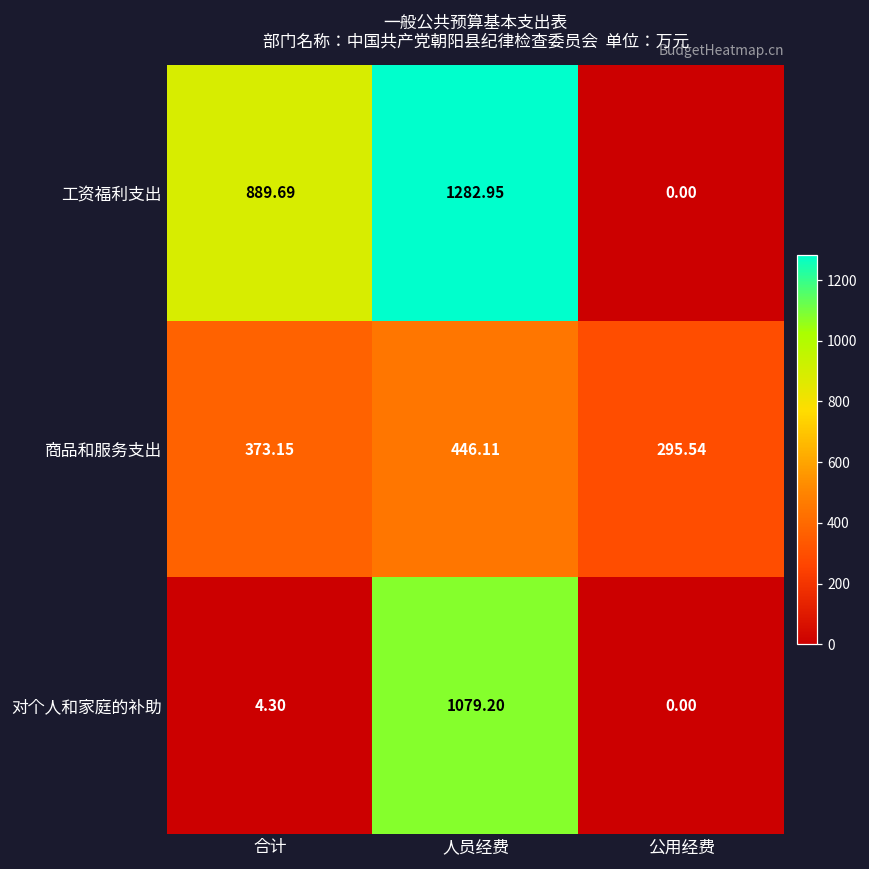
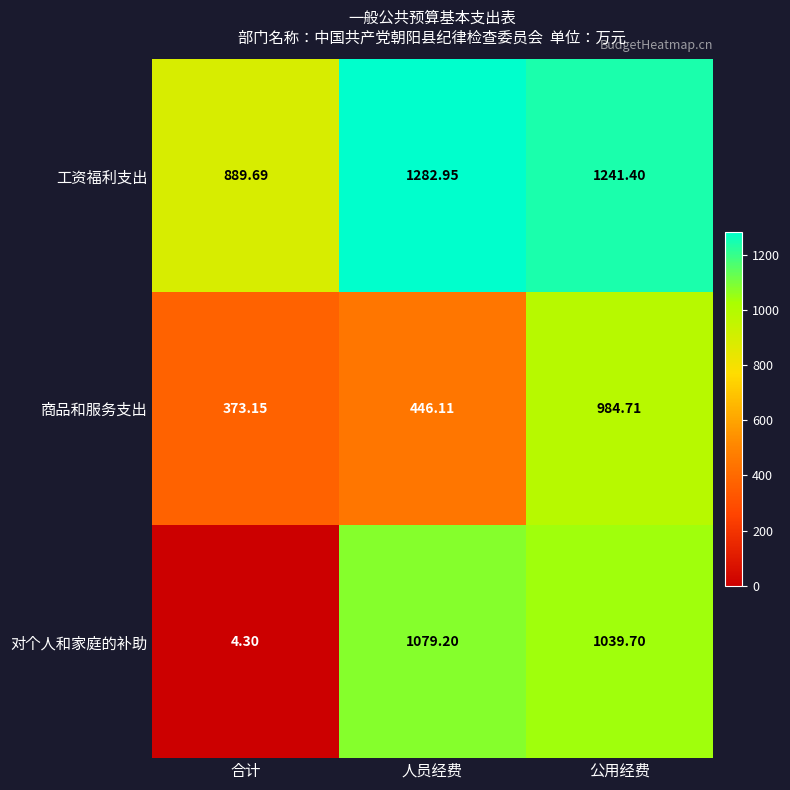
  {
    "工资福利支出": {
      "合计": 889.69,
      "人员经费": 1282.95,
-     "公用经费": 0.00
+     "公用经费": 1241.40
    },
    "商品和服务支出": {
      "合计": 373.15,
      "人员经费": 446.11,
-     "公用经费": 295.54
+     "公用经费": 984.71
    },
    "对个人和家庭的补助": {
      "合计": 4.30,
      "人员经费": 1079.20,
-     "公用经费": 0.00
+     "公用经费": 1039.70
    }
  }
